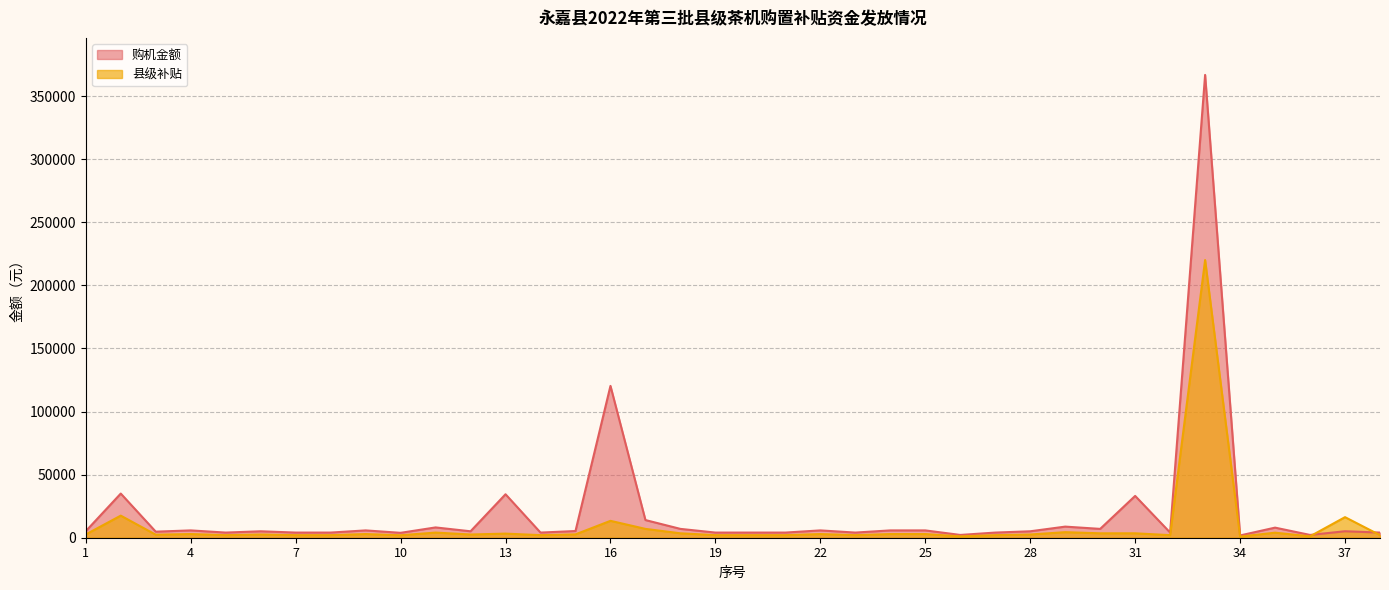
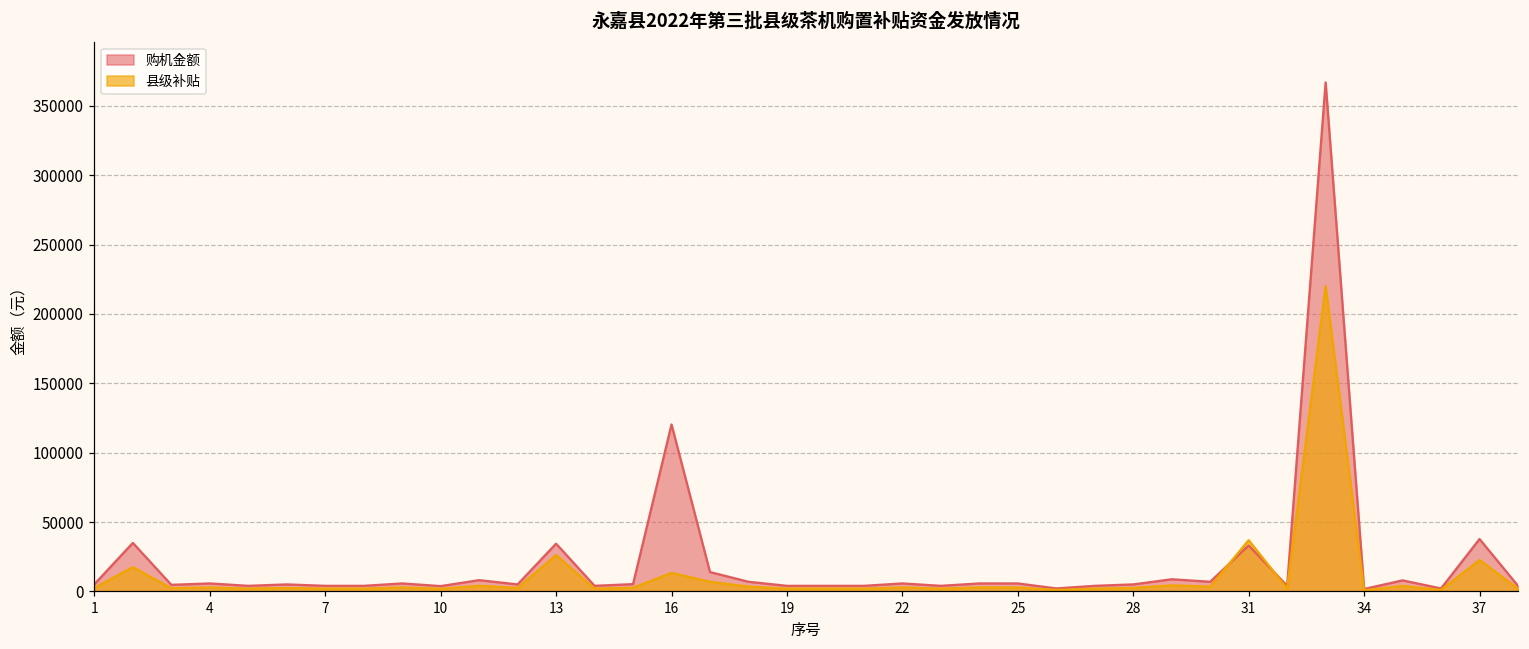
  {
    "购机金额": {
      "1": 5000,
      "4": 6000,
      "13": 34000,
      "16": 120000,
      "22": 6000,
      "25": 6000,
      "28": 5000,
      "31": 33000,
-     "37": 5000
+     "37": 38000
    },
    "县级补贴": {
      "1": 3000,
      "4": 3000,
-     "13": 3000,
+     "13": 26000,
      "16": 13000,
      "22": 3000,
      "25": 3000,
      "28": 3000,
-     "31": 4000,
-     "37": 16000
+     "31": 37000,
+     "37": 23000
    }
  }
